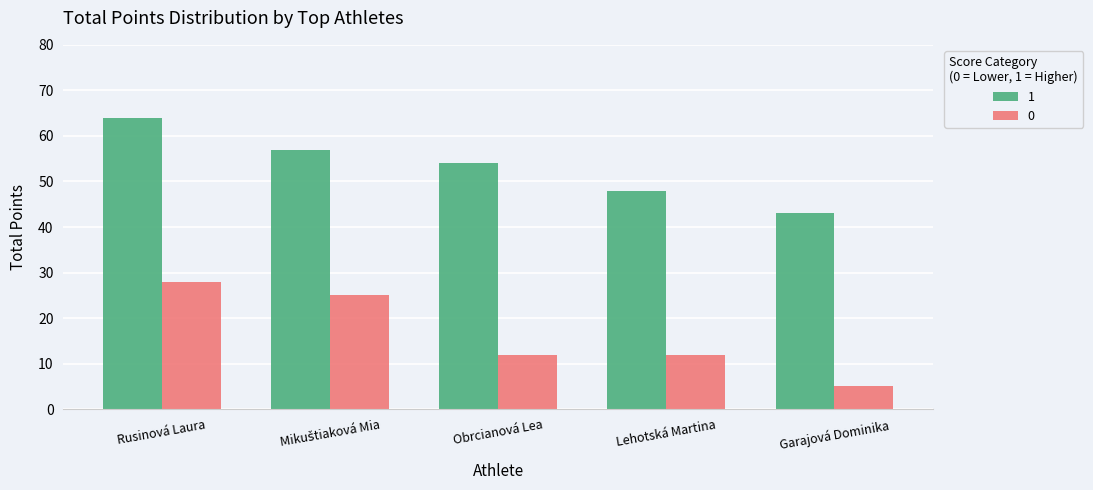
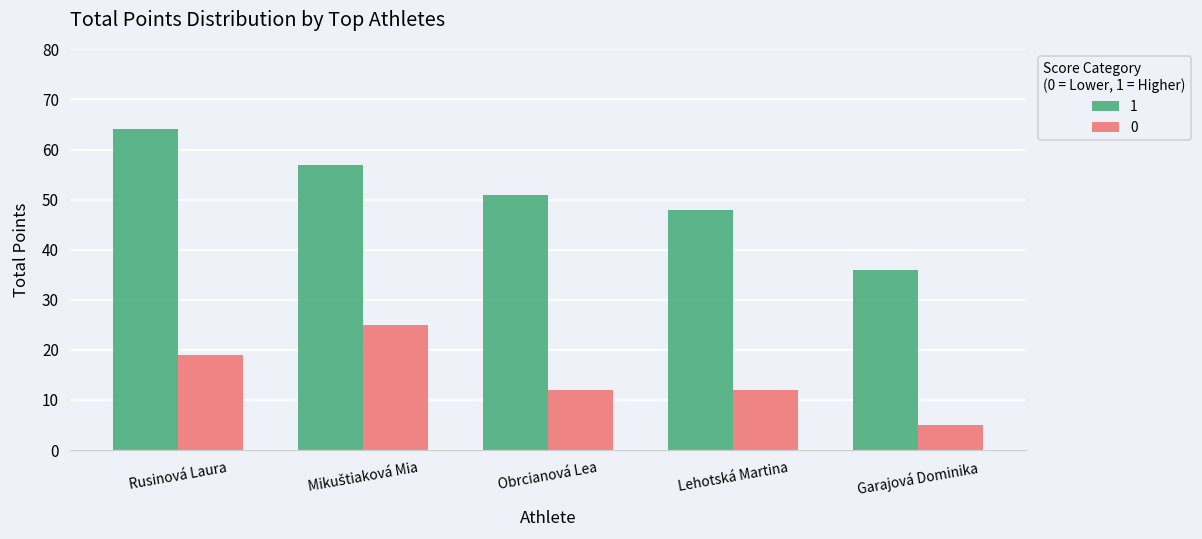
  {
    "1": {
      "Rusinová Laura": 64,
      "Mikuštiaková Mia": 57,
-     "Obrcianová Lea": 54,
+     "Obrcianová Lea": 51,
      "Lehotská Martina": 48,
-     "Garajová Dominika": 43
+     "Garajová Dominika": 36
    },
    "0": {
-     "Rusinová Laura": 28,
+     "Rusinová Laura": 19,
      "Mikuštiaková Mia": 25,
      "Obrcianová Lea": 12,
      "Lehotská Martina": 12,
      "Garajová Dominika": 5
    }
  }
